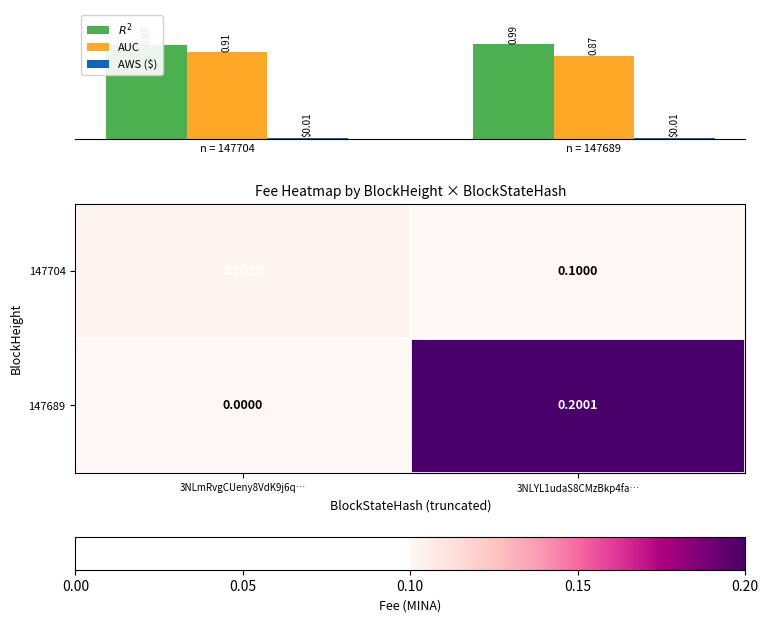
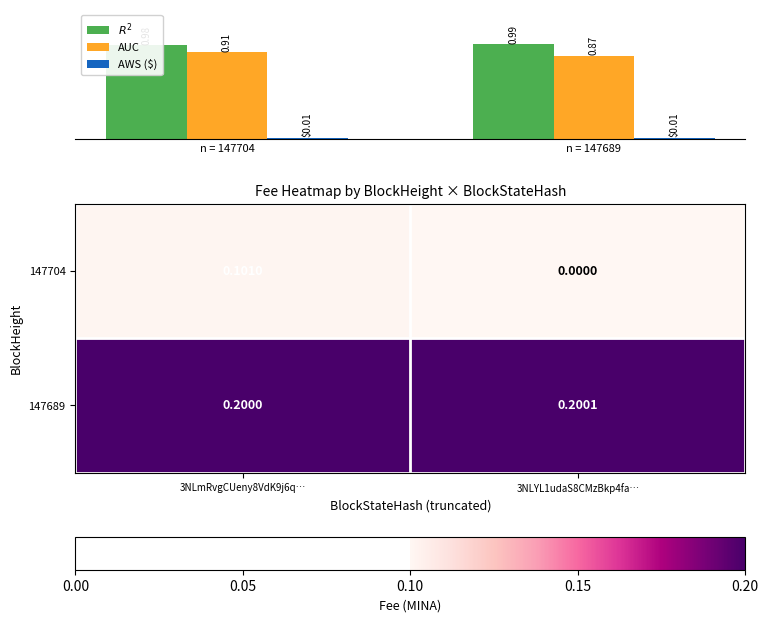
  {
    "Fee Heatmap by BlockHeight × BlockStateHash": {
      "147704": {
-       "3NLYL1udaS8CMzBkp4fa…": 0.1000
+       "3NLYL1udaS8CMzBkp4fa…": 0.0000
      },
      "147689": {
-       "3NLmRvgCUeny8VdK9j6q…": 0.0000,
+       "3NLmRvgCUeny8VdK9j6q…": 0.2000,
        "3NLYL1udaS8CMzBkp4fa…": 0.2001
      }
    }
  }
